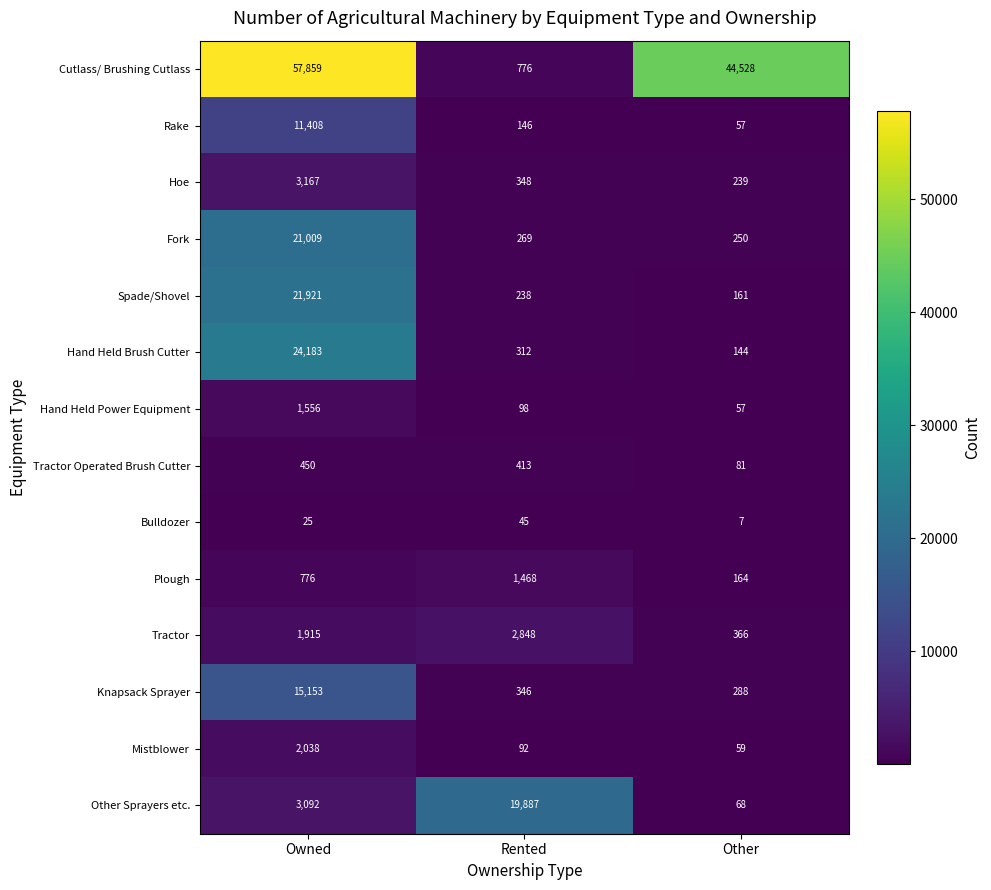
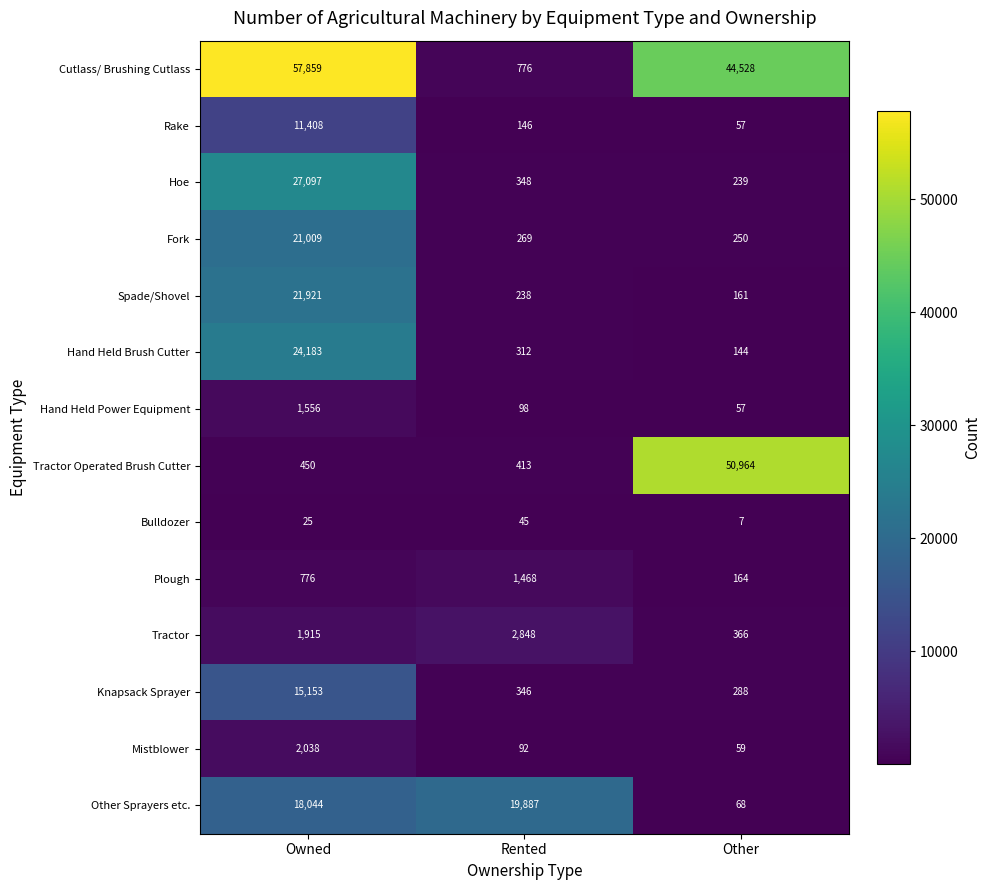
  {
    "Cutlass/ Brushing Cutlass": {
      "Owned": "57,859",
      "Rented": "776",
      "Other": "44,528"
    },
    "Rake": {
      "Owned": "11,408",
      "Rented": "146",
      "Other": "57"
    },
    "Hoe": {
-     "Owned": "3,167",
+     "Owned": "27,097",
      "Rented": "348",
      "Other": "239"
    },
    "Fork": {
      "Owned": "21,009",
      "Rented": "269",
      "Other": "250"
    },
    "Spade/Shovel": {
      "Owned": "21,921",
      "Rented": "238",
      "Other": "161"
    },
    "Hand Held Brush Cutter": {
      "Owned": "24,183",
      "Rented": "312",
      "Other": "144"
    },
    "Hand Held Power Equipment": {
      "Owned": "1,556",
      "Rented": "98",
      "Other": "57"
    },
    "Tractor Operated Brush Cutter": {
      "Owned": "450",
      "Rented": "413",
-     "Other": "81"
+     "Other": "50,964"
    },
    "Bulldozer": {
      "Owned": "25",
      "Rented": "45",
      "Other": "7"
    },
    "Plough": {
      "Owned": "776",
      "Rented": "1,468",
      "Other": "164"
    },
    "Tractor": {
      "Owned": "1,915",
      "Rented": "2,848",
      "Other": "366"
    },
    "Knapsack Sprayer": {
      "Owned": "15,153",
      "Rented": "346",
      "Other": "288"
    },
    "Mistblower": {
      "Owned": "2,038",
      "Rented": "92",
      "Other": "59"
    },
    "Other Sprayers etc.": {
-     "Owned": "3,092",
+     "Owned": "18,044",
      "Rented": "19,887",
      "Other": "68"
    }
  }
